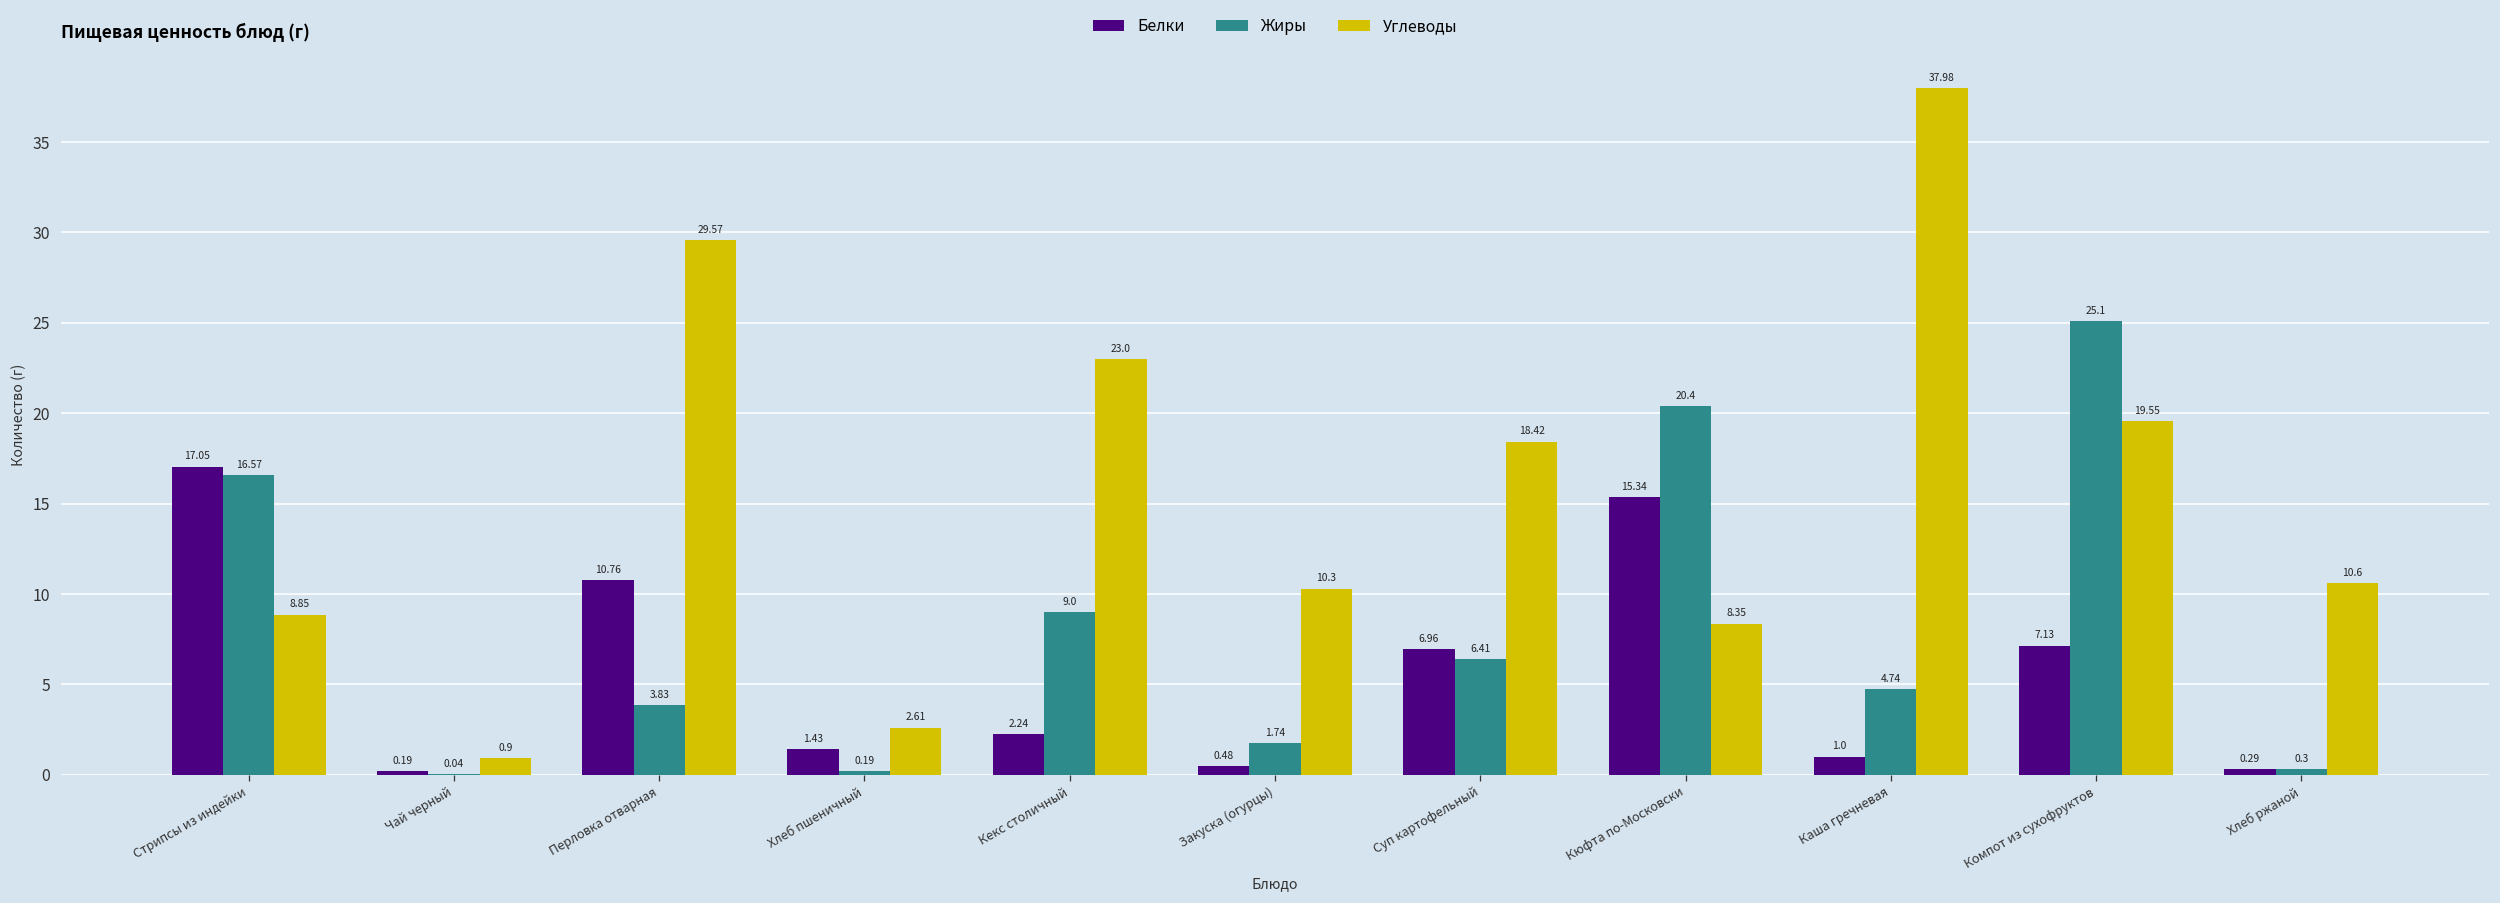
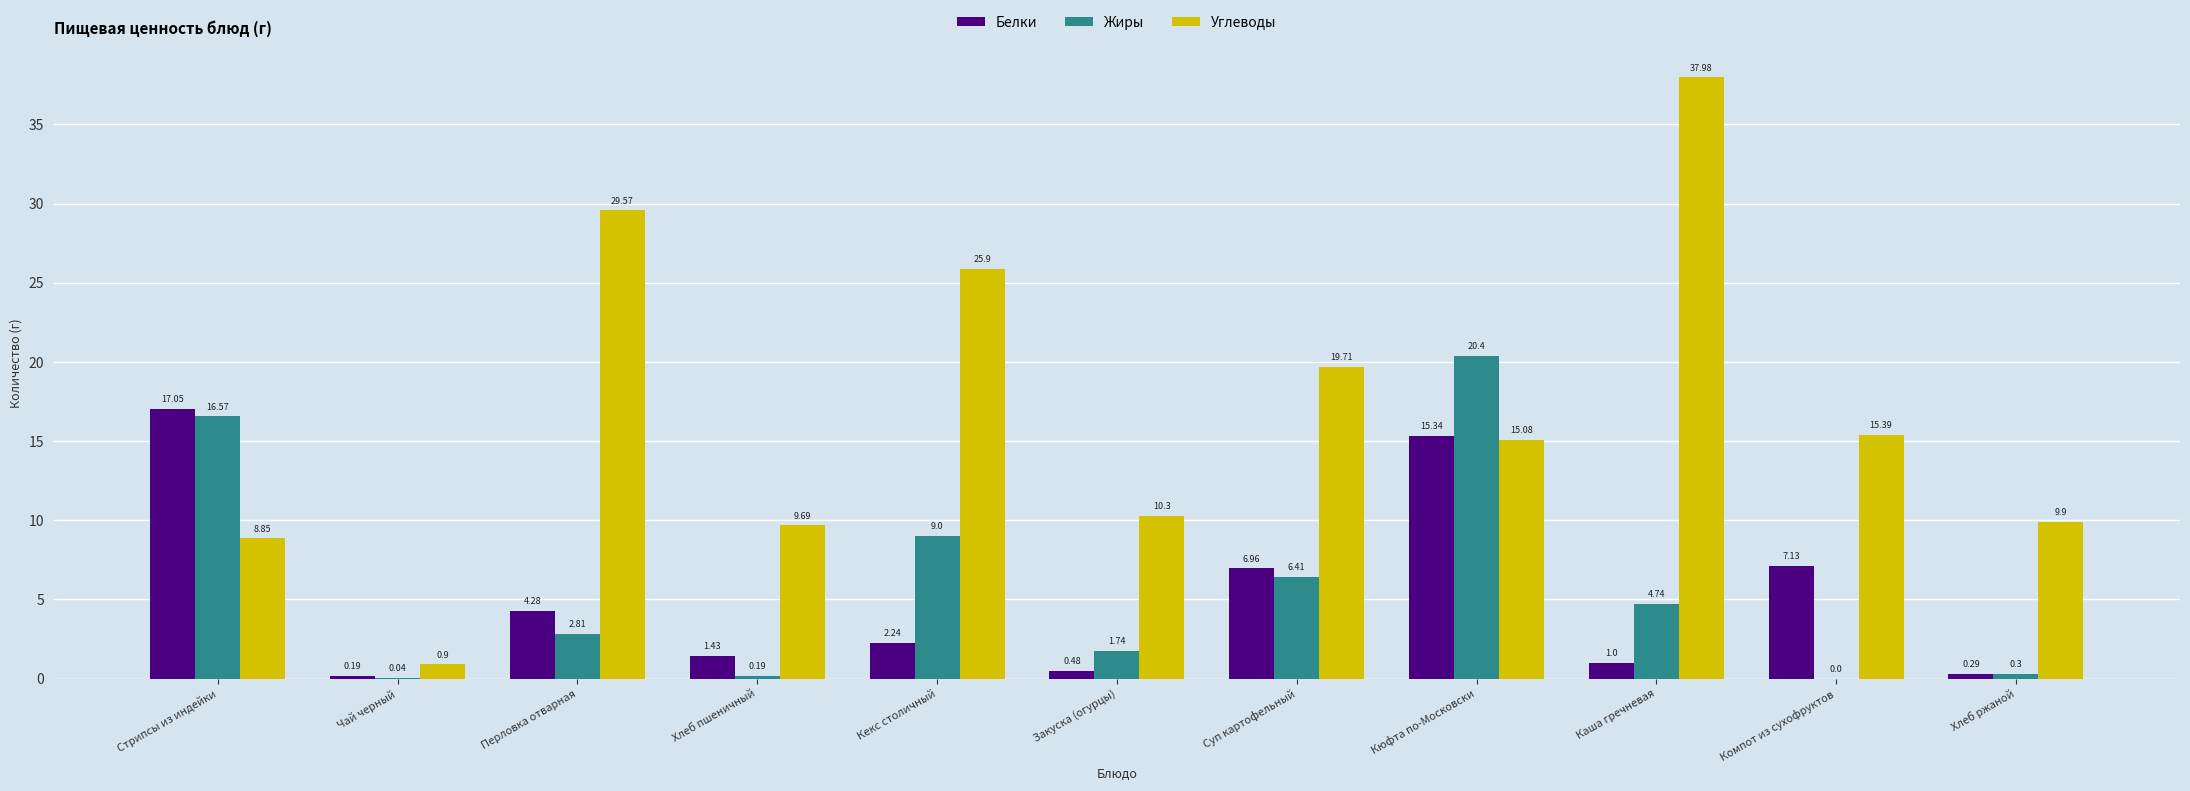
  {
    "Белки": {
      "Стрипсы из индейки": 17.05,
      "Чай черный": 0.19,
-     "Перловка отварная": 10.76,
+     "Перловка отварная": 4.28,
      "Хлеб пшеничный": 1.43,
      "Кекс столичный": 2.24,
      "Закуска (огурцы)": 0.48,
      "Суп картофельный": 6.96,
      "Кюфта по-Московски": 15.34,
      "Каша гречневая": 1.0,
      "Компот из сухофруктов": 7.13,
      "Хлеб ржаной": 0.29
    },
    "Жиры": {
      "Стрипсы из индейки": 16.57,
      "Чай черный": 0.04,
-     "Перловка отварная": 3.83,
+     "Перловка отварная": 2.81,
      "Хлеб пшеничный": 0.19,
      "Кекс столичный": 9.0,
      "Закуска (огурцы)": 1.74,
      "Суп картофельный": 6.41,
      "Кюфта по-Московски": 20.4,
      "Каша гречневая": 4.74,
-     "Компот из сухофруктов": 25.1,
+     "Компот из сухофруктов": 0.0,
      "Хлеб ржаной": 0.3
    },
    "Углеводы": {
      "Стрипсы из индейки": 8.85,
      "Чай черный": 0.9,
      "Перловка отварная": 29.57,
-     "Хлеб пшеничный": 2.61,
-     "Кекс столичный": 23.0,
+     "Хлеб пшеничный": 9.69,
+     "Кекс столичный": 25.9,
      "Закуска (огурцы)": 10.3,
-     "Суп картофельный": 18.42,
-     "Кюфта по-Московски": 8.35,
+     "Суп картофельный": 19.71,
+     "Кюфта по-Московски": 15.08,
      "Каша гречневая": 37.98,
-     "Компот из сухофруктов": 19.55,
-     "Хлеб ржаной": 10.6
+     "Компот из сухофруктов": 15.39,
+     "Хлеб ржаной": 9.9
    }
  }
